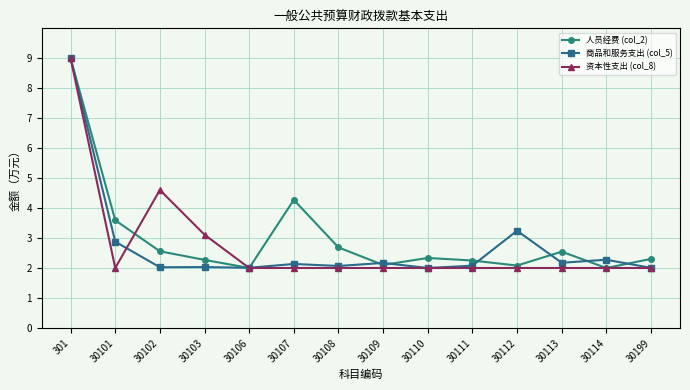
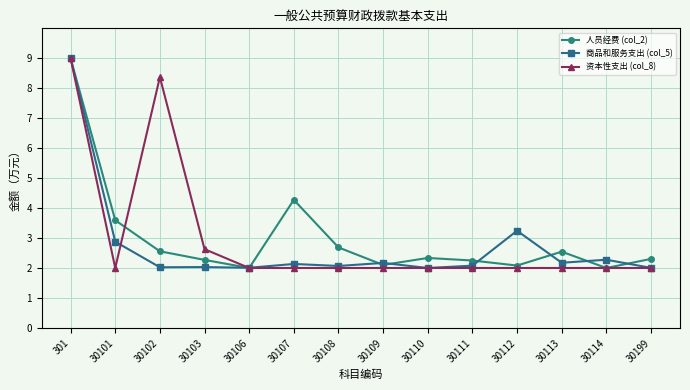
  {
    "资本性支出 (col_8)": {
      "30101": 2.0,
-     "30102": 4.6,
-     "30103": 3.1,
+     "30102": 8.4,
+     "30103": 2.6,
      "30107": 2.0,
      "30109": 2.0,
      "30113": 2.0
    }
  }
